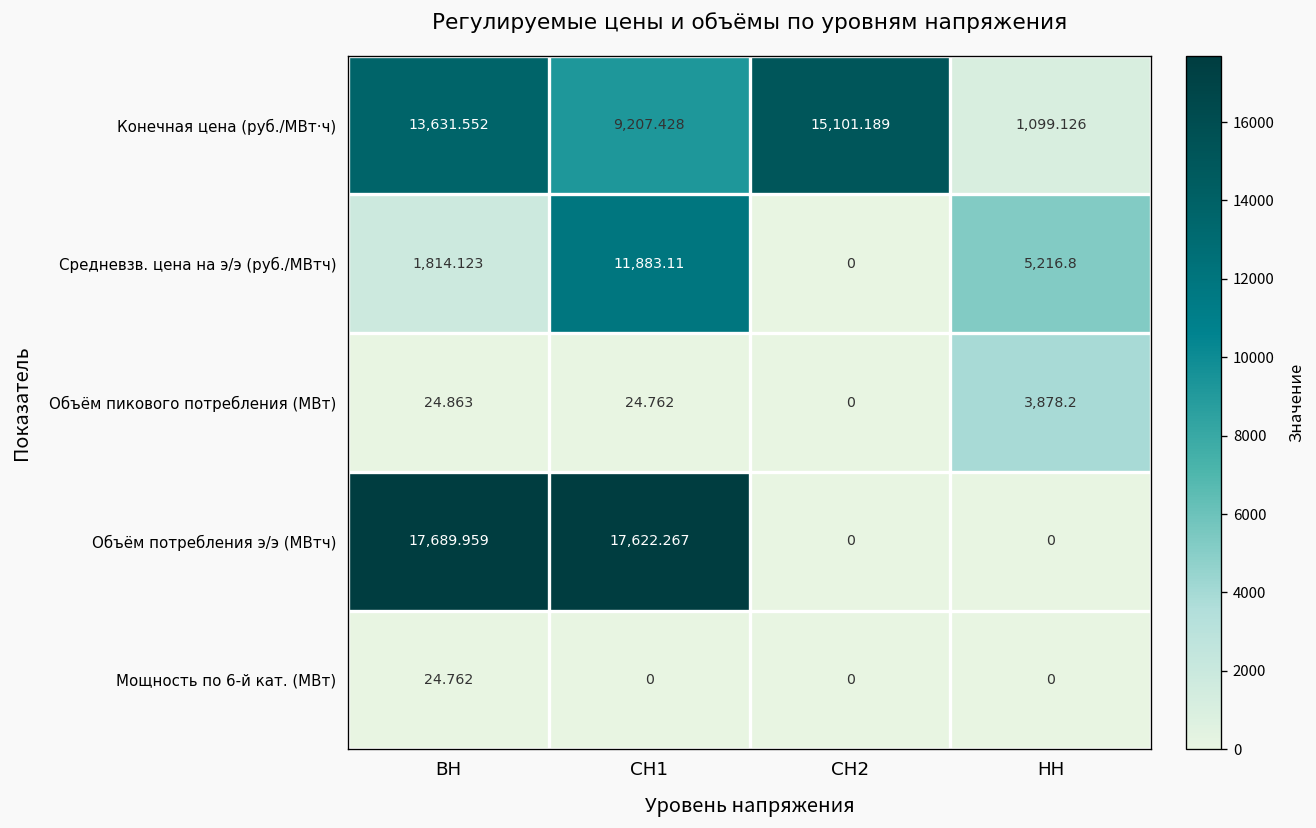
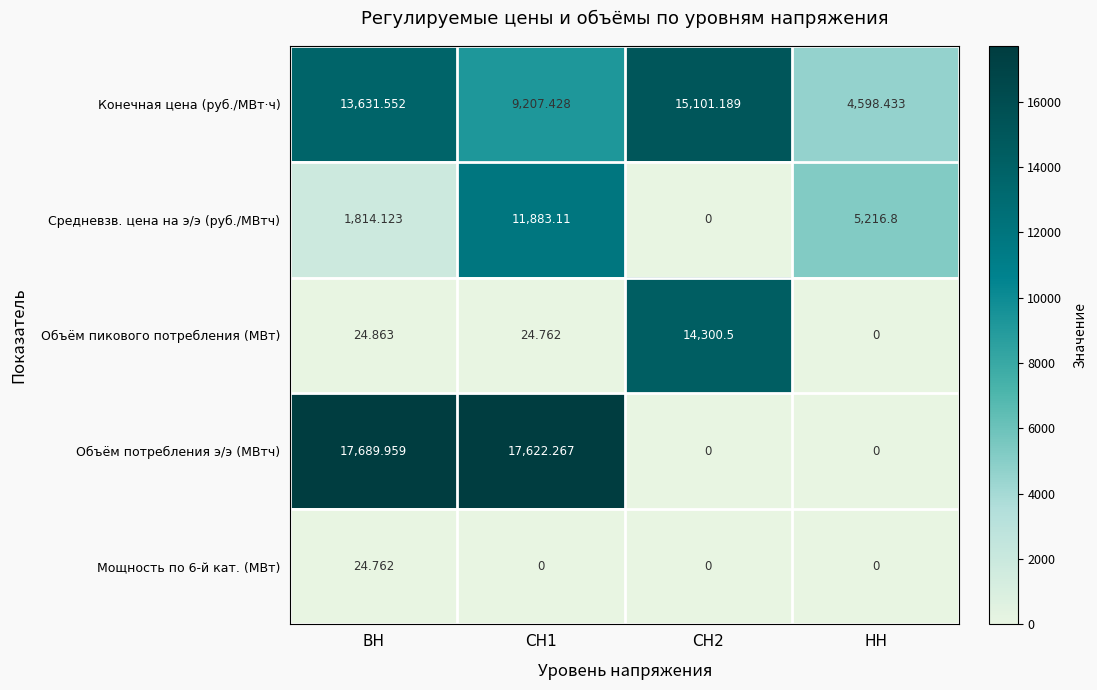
  {
    "Конечная цена (руб./МВт·ч)": {
      "ВН": "13,631.552",
      "СН1": "9,207.428",
      "СН2": "15,101.189",
-     "НН": "1,099.126"
+     "НН": "4,598.433"
    },
    "Средневзв. цена на э/э (руб./МВтч)": {
      "ВН": "1,814.123",
      "СН1": "11,883.11",
      "СН2": "0",
      "НН": "5,216.8"
    },
    "Объём пикового потребления (МВт)": {
      "ВН": "24.863",
      "СН1": "24.762",
-     "СН2": "0",
-     "НН": "3,878.2"
+     "СН2": "14,300.5",
+     "НН": "0"
    },
    "Объём потребления э/э (МВтч)": {
      "ВН": "17,689.959",
      "СН1": "17,622.267",
      "СН2": "0",
      "НН": "0"
    },
    "Мощность по 6-й кат. (МВт)": {
      "ВН": "24.762",
      "СН1": "0",
      "СН2": "0",
      "НН": "0"
    }
  }
